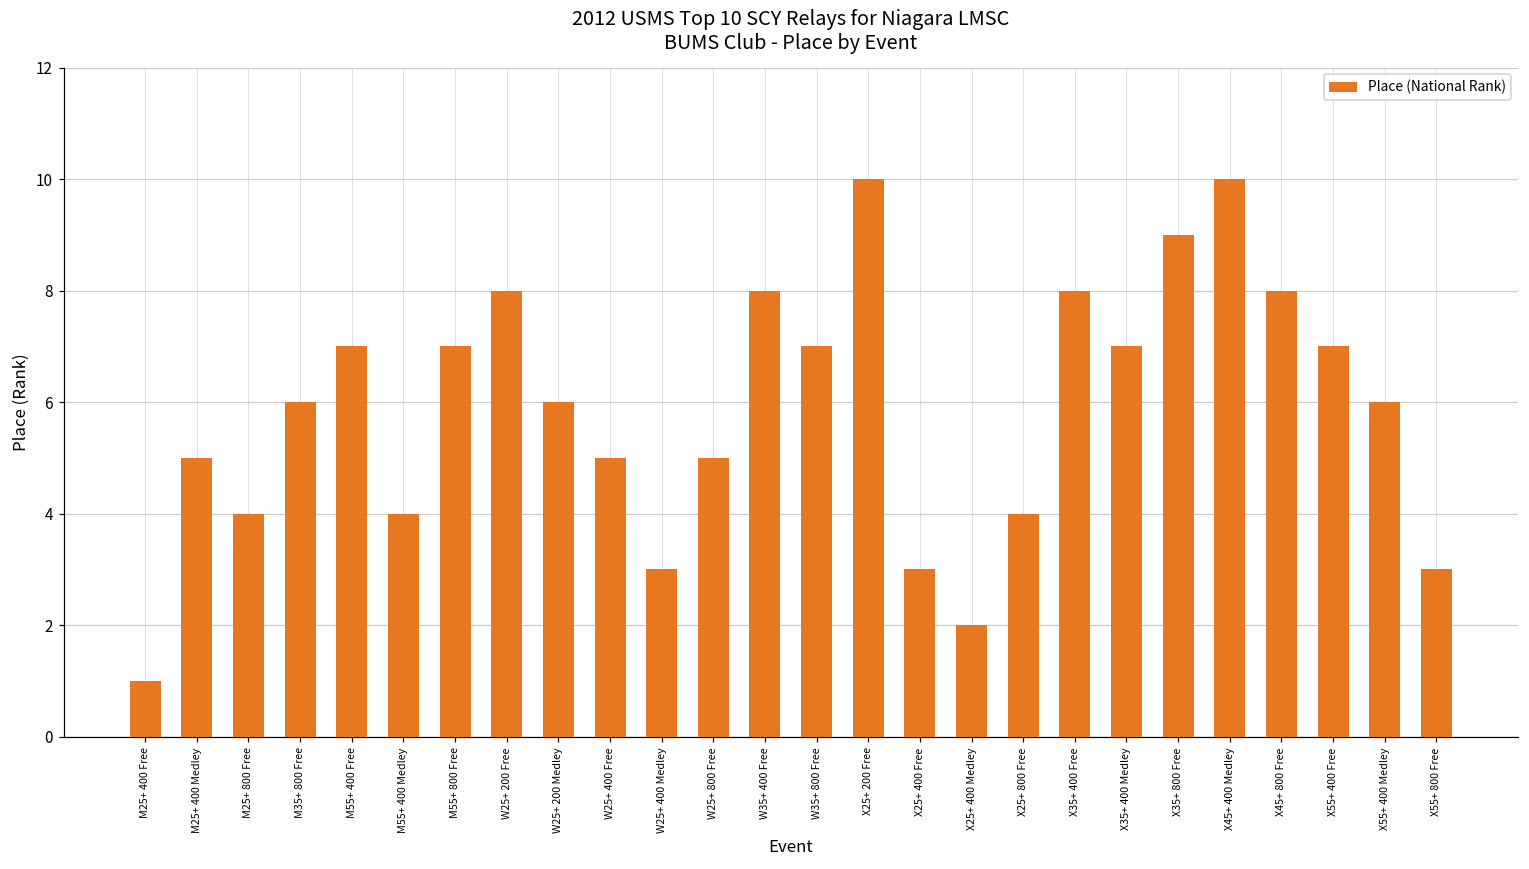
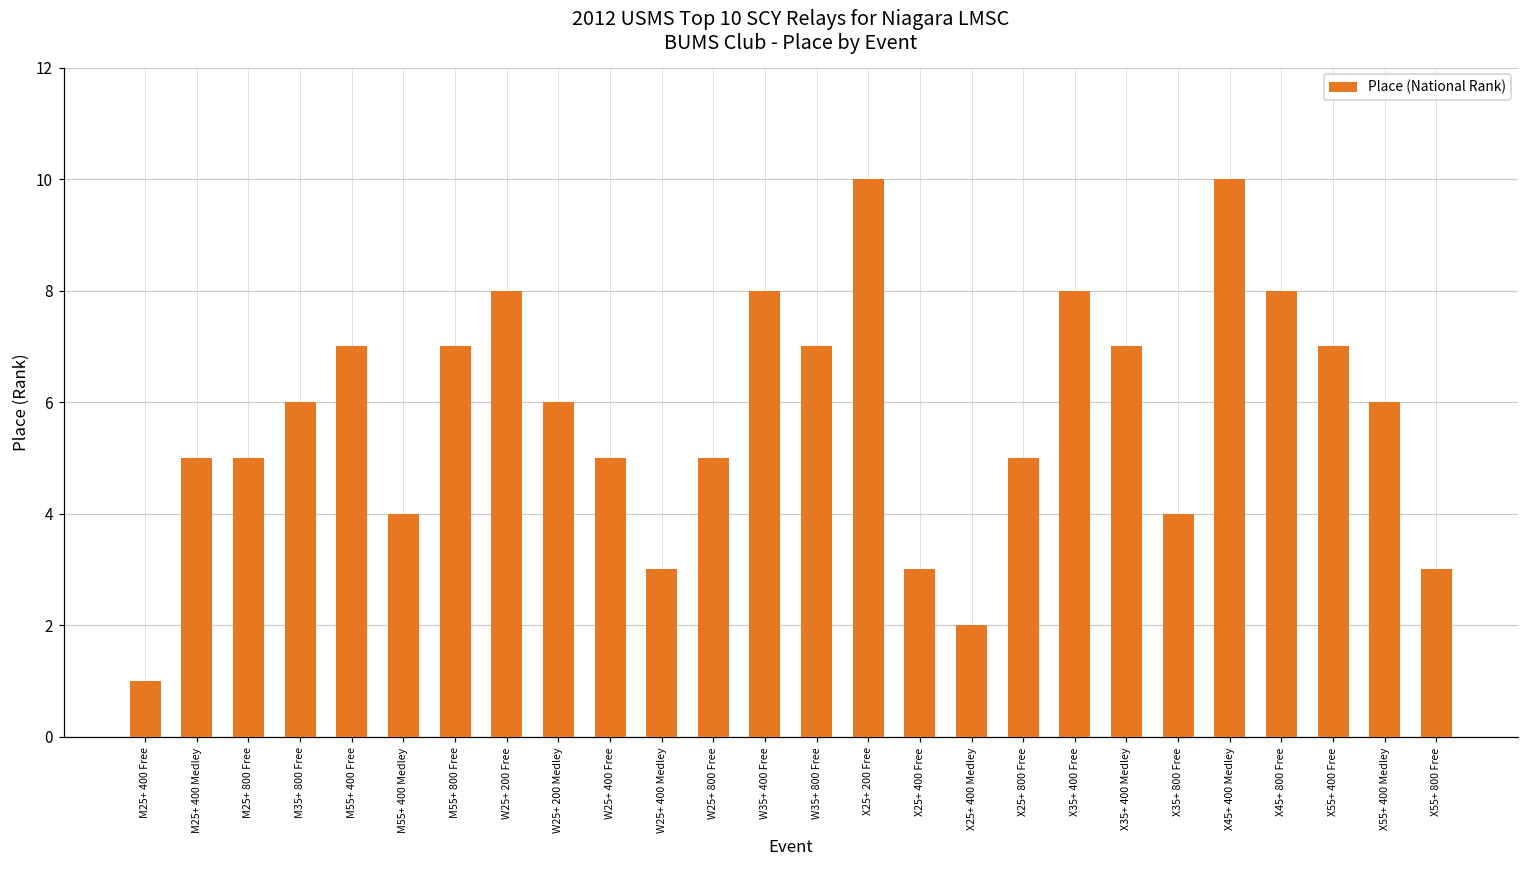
  {
    "M25+ 400 Free": 1,
    "M25+ 400 Medley": 5,
-   "M25+ 800 Free": 4,
+   "M25+ 800 Free": 5,
    "M35+ 800 Free": 6,
    "M55+ 400 Free": 7,
    "M55+ 400 Medley": 4,
    "M55+ 800 Free": 7,
    "W25+ 200 Free": 8,
    "W25+ 200 Medley": 6,
    "W25+ 400 Free": 5,
    "W25+ 400 Medley": 3,
    "W25+ 800 Free": 5,
    "W35+ 400 Free": 8,
    "W35+ 800 Free": 7,
    "X25+ 200 Free": 10,
    "X25+ 400 Free": 3,
    "X25+ 400 Medley": 2,
-   "X25+ 800 Free": 4,
+   "X25+ 800 Free": 5,
    "X35+ 400 Free": 8,
    "X35+ 400 Medley": 7,
-   "X35+ 800 Free": 9,
+   "X35+ 800 Free": 4,
    "X45+ 400 Medley": 10,
    "X45+ 800 Free": 8,
    "X55+ 400 Free": 7,
    "X55+ 400 Medley": 6,
    "X55+ 800 Free": 3
  }
